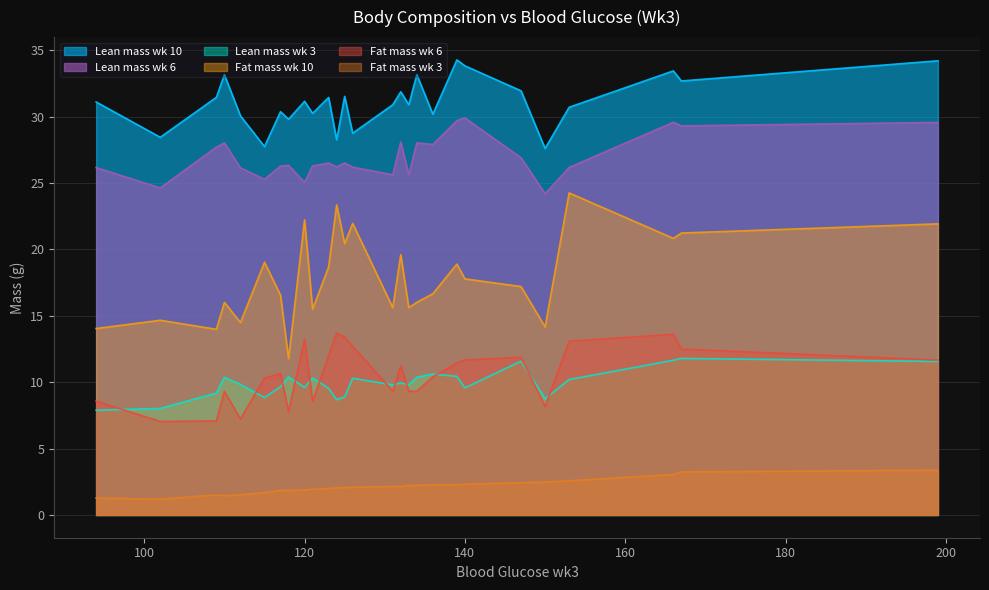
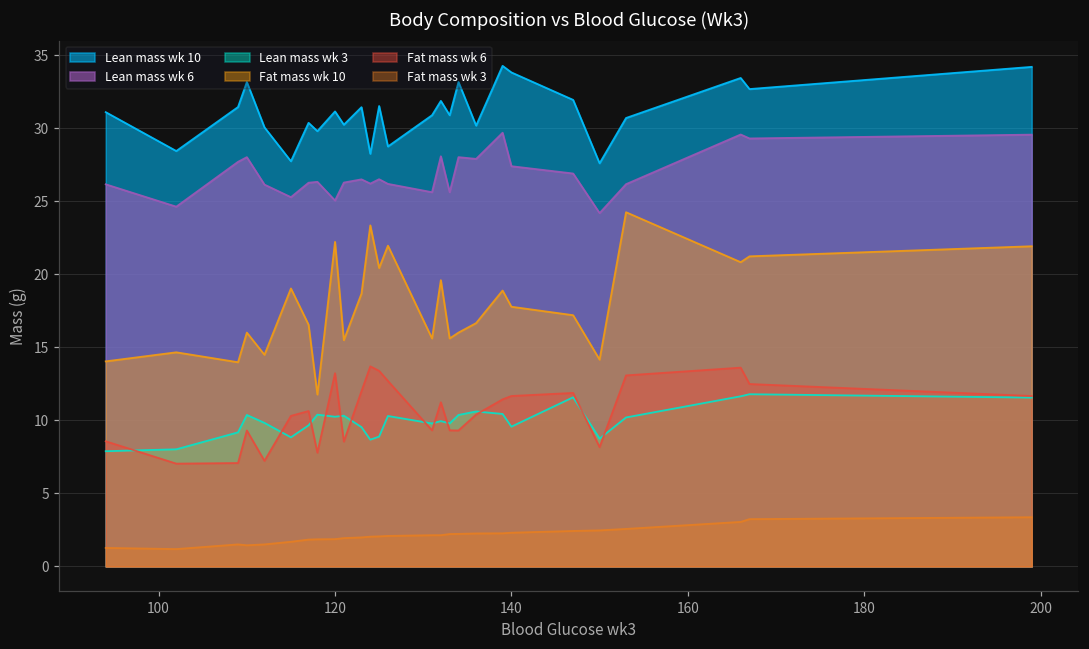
  {
    "Lean mass wk 10": {
      "120": 31.2,
      "140": 33.8
    },
    "Lean mass wk 6": {
      "120": 25.1,
-     "140": 29.9
+     "140": 27.4
    },
    "Lean mass wk 3": {
-     "120": 9.6,
+     "120": 10.3,
      "140": 9.6
    }
  }
